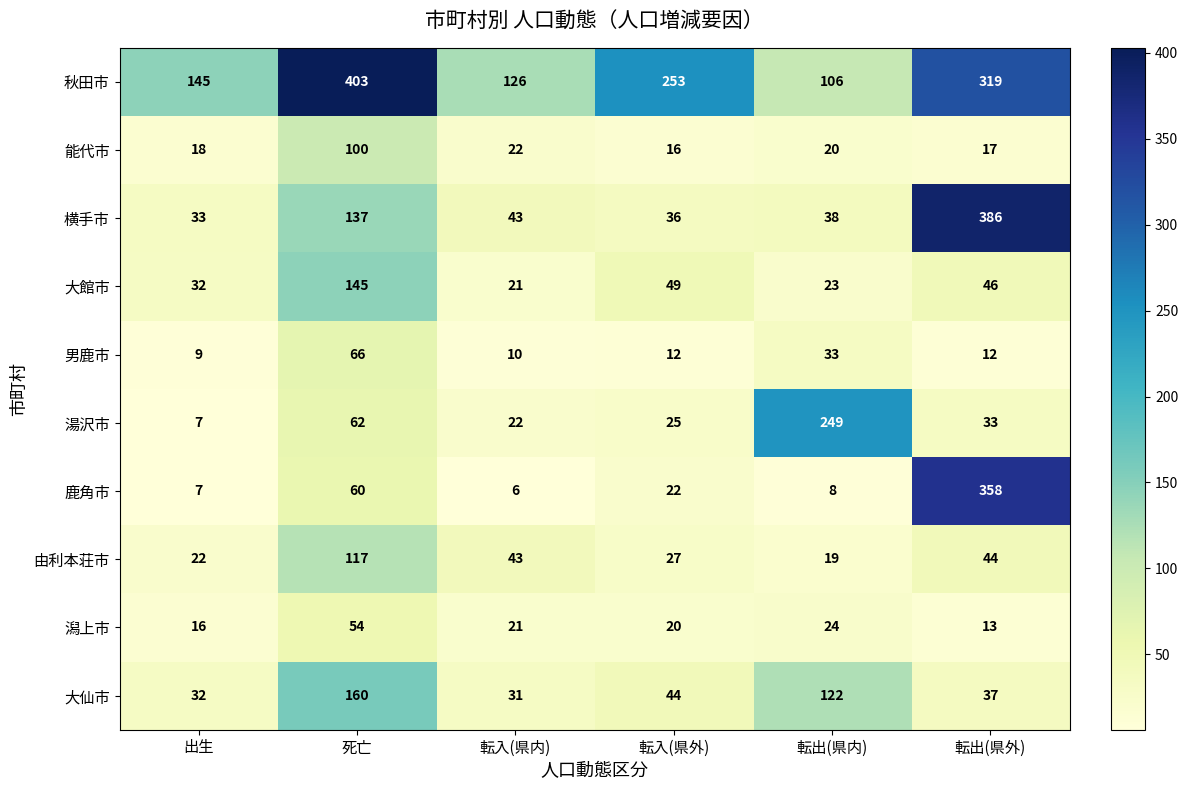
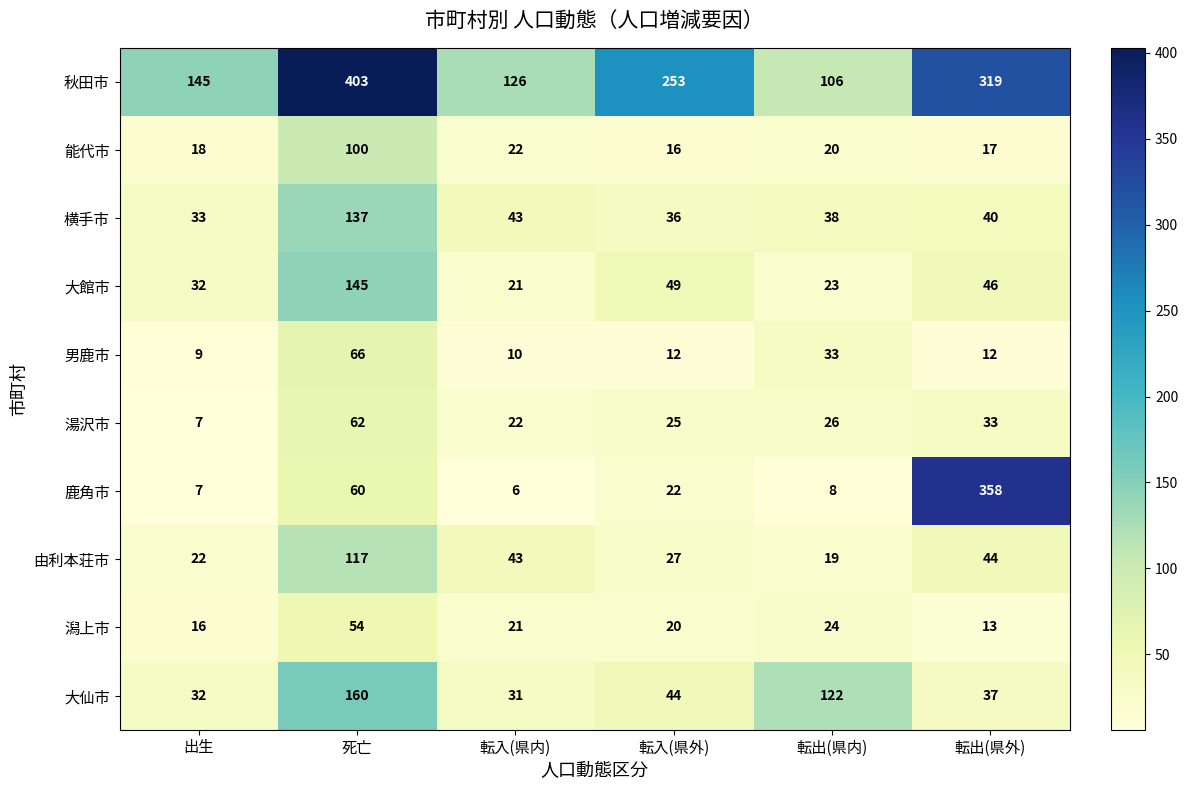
  {
    "秋田市": {
      "出生": 145,
      "死亡": 403,
      "転入(県内)": 126,
      "転入(県外)": 253,
      "転出(県内)": 106,
      "転出(県外)": 319
    },
    "能代市": {
      "出生": 18,
      "死亡": 100,
      "転入(県内)": 22,
      "転入(県外)": 16,
      "転出(県内)": 20,
      "転出(県外)": 17
    },
    "横手市": {
      "出生": 33,
      "死亡": 137,
      "転入(県内)": 43,
      "転入(県外)": 36,
      "転出(県内)": 38,
-     "転出(県外)": 386
+     "転出(県外)": 40
    },
    "大館市": {
      "出生": 32,
      "死亡": 145,
      "転入(県内)": 21,
      "転入(県外)": 49,
      "転出(県内)": 23,
      "転出(県外)": 46
    },
    "男鹿市": {
      "出生": 9,
      "死亡": 66,
      "転入(県内)": 10,
      "転入(県外)": 12,
      "転出(県内)": 33,
      "転出(県外)": 12
    },
    "湯沢市": {
      "出生": 7,
      "死亡": 62,
      "転入(県内)": 22,
      "転入(県外)": 25,
-     "転出(県内)": 249,
+     "転出(県内)": 26,
      "転出(県外)": 33
    },
    "鹿角市": {
      "出生": 7,
      "死亡": 60,
      "転入(県内)": 6,
      "転入(県外)": 22,
      "転出(県内)": 8,
      "転出(県外)": 358
    },
    "由利本荘市": {
      "出生": 22,
      "死亡": 117,
      "転入(県内)": 43,
      "転入(県外)": 27,
      "転出(県内)": 19,
      "転出(県外)": 44
    },
    "潟上市": {
      "出生": 16,
      "死亡": 54,
      "転入(県内)": 21,
      "転入(県外)": 20,
      "転出(県内)": 24,
      "転出(県外)": 13
    },
    "大仙市": {
      "出生": 32,
      "死亡": 160,
      "転入(県内)": 31,
      "転入(県外)": 44,
      "転出(県内)": 122,
      "転出(県外)": 37
    }
  }
